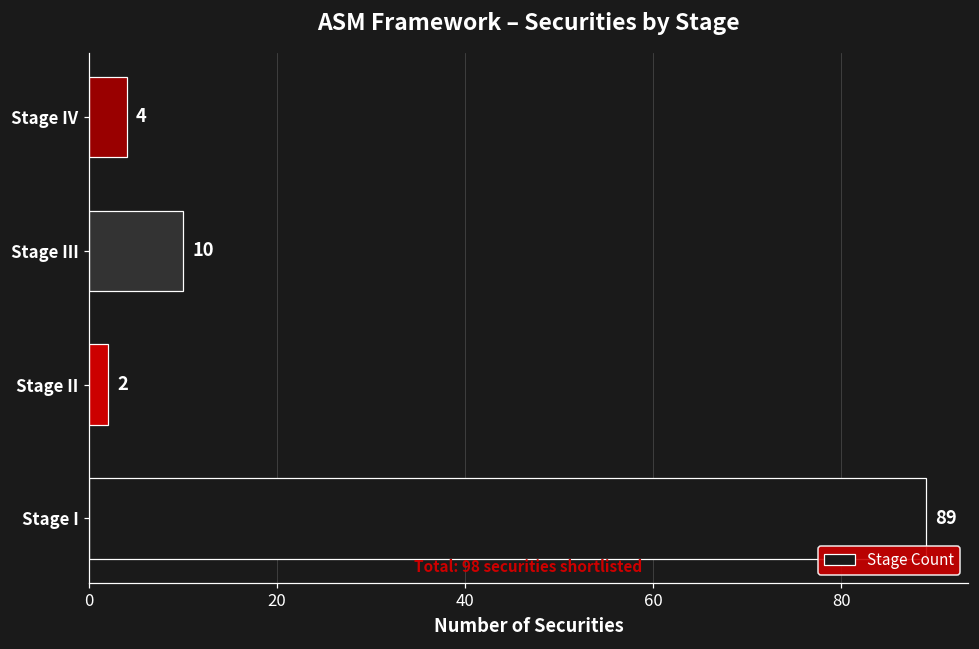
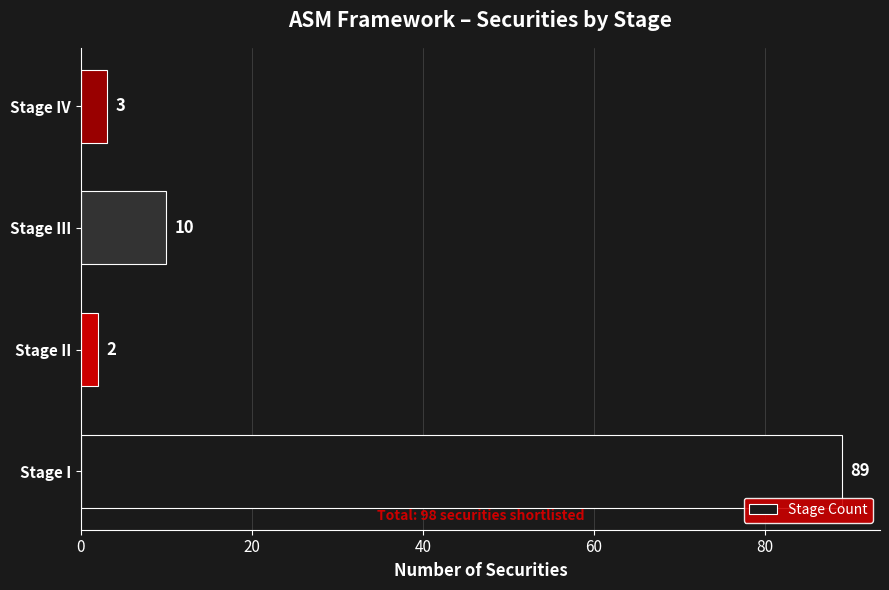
  {
-   "Stage IV": 4,
+   "Stage IV": 3,
    "Stage III": 10,
    "Stage II": 2,
    "Stage I": 89
  }
